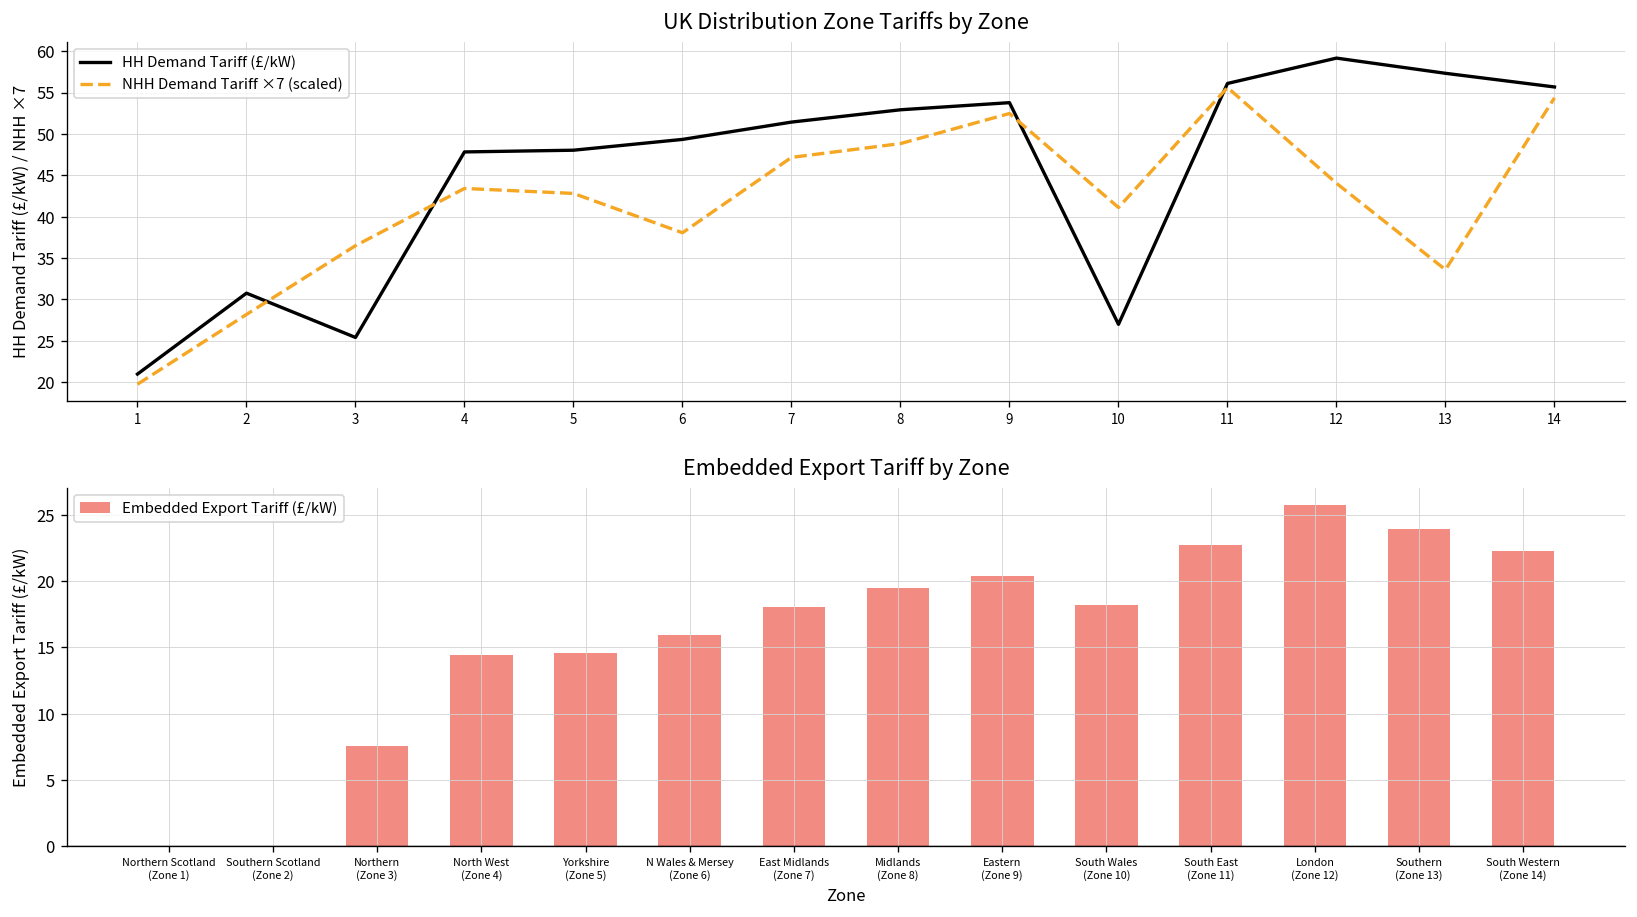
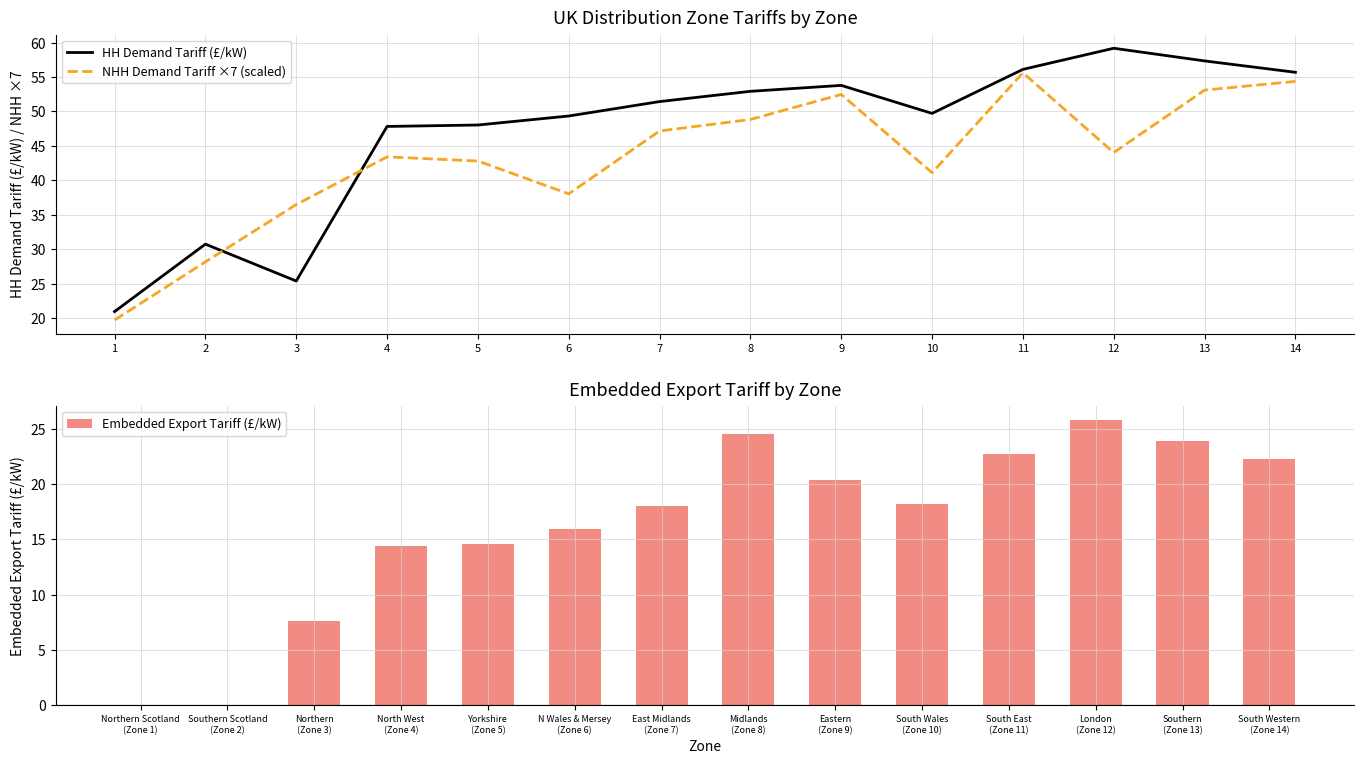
  {
    "UK Distribution Zone Tariffs by Zone": {
      "HH Demand Tariff (£/kW)": {
        "1": 21,
        "2": 31,
        "3": 25,
        "4": 48,
        "5": 48,
        "6": 49,
        "7": 51,
        "8": 53,
        "9": 54,
-       "10": 27,
+       "10": 50,
        "11": 56,
        "12": 59,
        "13": 57,
        "14": 56
      },
      "NHH Demand Tariff ×7 (scaled)": {
        "1": 20,
        "2": 28,
        "3": 36,
        "4": 43,
        "5": 43,
        "6": 38,
        "7": 47,
        "8": 49,
        "9": 52,
        "10": 41,
        "11": 56,
        "12": 44,
-       "13": 34,
+       "13": 53,
        "14": 54
      }
    },
    "Embedded Export Tariff by Zone": {
      "Northern Scotland (Zone 1)": 0.0,
      "Southern Scotland (Zone 2)": 0.0,
      "Northern (Zone 3)": 7.6,
      "North West (Zone 4)": 14.4,
      "Yorkshire (Zone 5)": 14.6,
      "N Wales & Mersey (Zone 6)": 15.9,
      "East Midlands (Zone 7)": 18.0,
-     "Midlands (Zone 8)": 19.5,
+     "Midlands (Zone 8)": 24.5,
      "Eastern (Zone 9)": 20.4,
      "South Wales (Zone 10)": 18.2,
      "South East (Zone 11)": 22.7,
      "London (Zone 12)": 25.8,
      "Southern (Zone 13)": 23.9,
      "South Western (Zone 14)": 22.3
    }
  }
